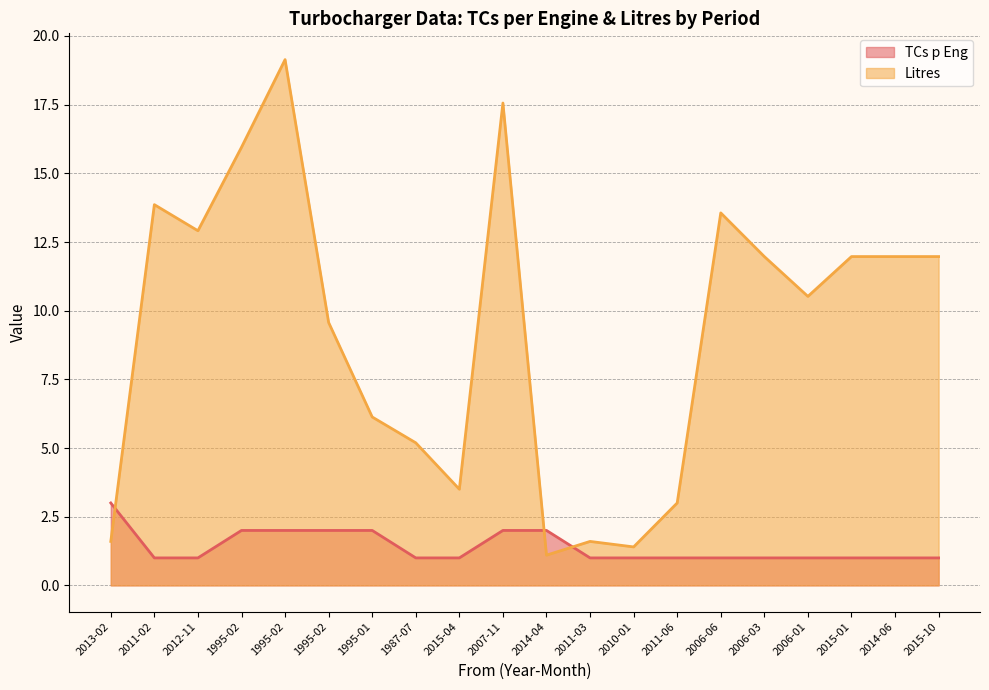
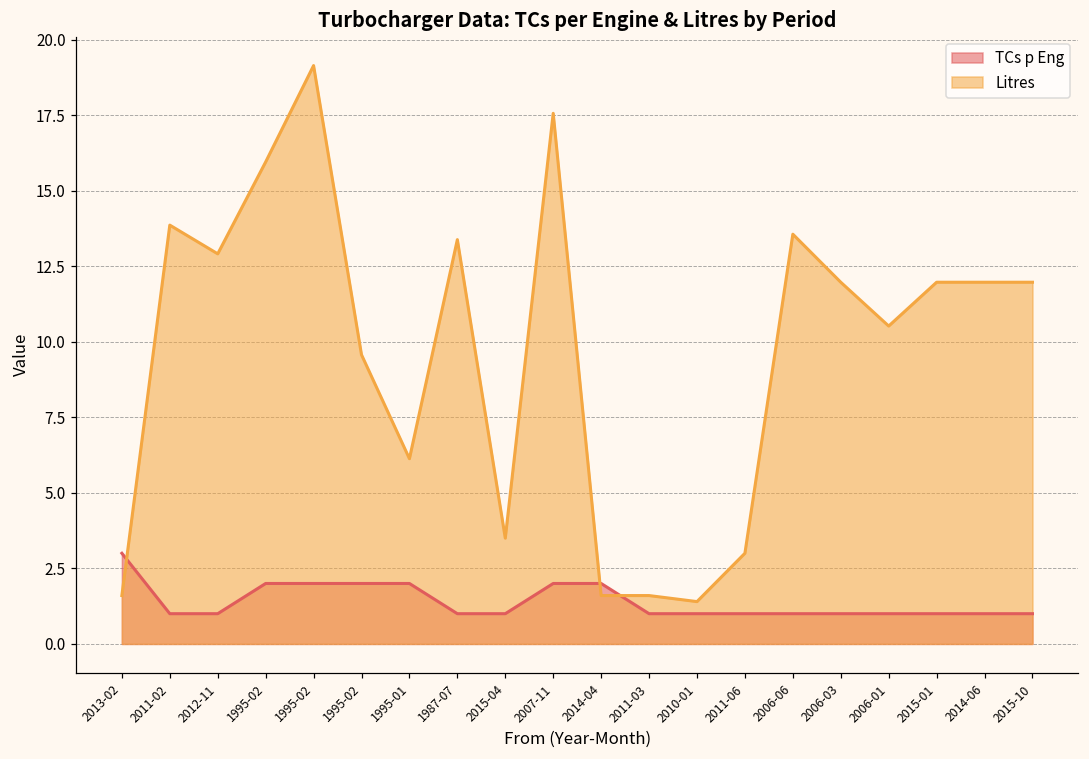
  {
    "TCs p Eng": {
      "2013-02": 3.0,
      "2011-02": 1.0,
      "2012-11": 1.0,
      "1995-01": 2.0,
      "1987-07": 1.0,
      "2015-04": 1.0,
      "2007-11": 2.0,
      "2014-04": 2.0,
      "2011-03": 1.0,
      "2010-01": 1.0,
      "2011-06": 1.0,
      "2006-06": 1.0,
      "2006-03": 1.0,
      "2006-01": 1.0,
      "2015-01": 1.0,
      "2014-06": 1.0,
      "2015-10": 1.0
    },
    "Litres": {
      "2013-02": 1.6,
      "2011-02": 13.9,
      "2012-11": 12.9,
      "1995-01": 6.1,
-     "1987-07": 5.2,
+     "1987-07": 13.4,
      "2015-04": 3.5,
      "2007-11": 17.6,
-     "2014-04": 1.1,
+     "2014-04": 1.6,
      "2011-03": 1.6,
      "2010-01": 1.4,
      "2011-06": 3.0,
      "2006-06": 13.6,
      "2006-03": 12.0,
      "2006-01": 10.5,
      "2015-01": 12.0,
      "2014-06": 12.0,
      "2015-10": 12.0
    }
  }
